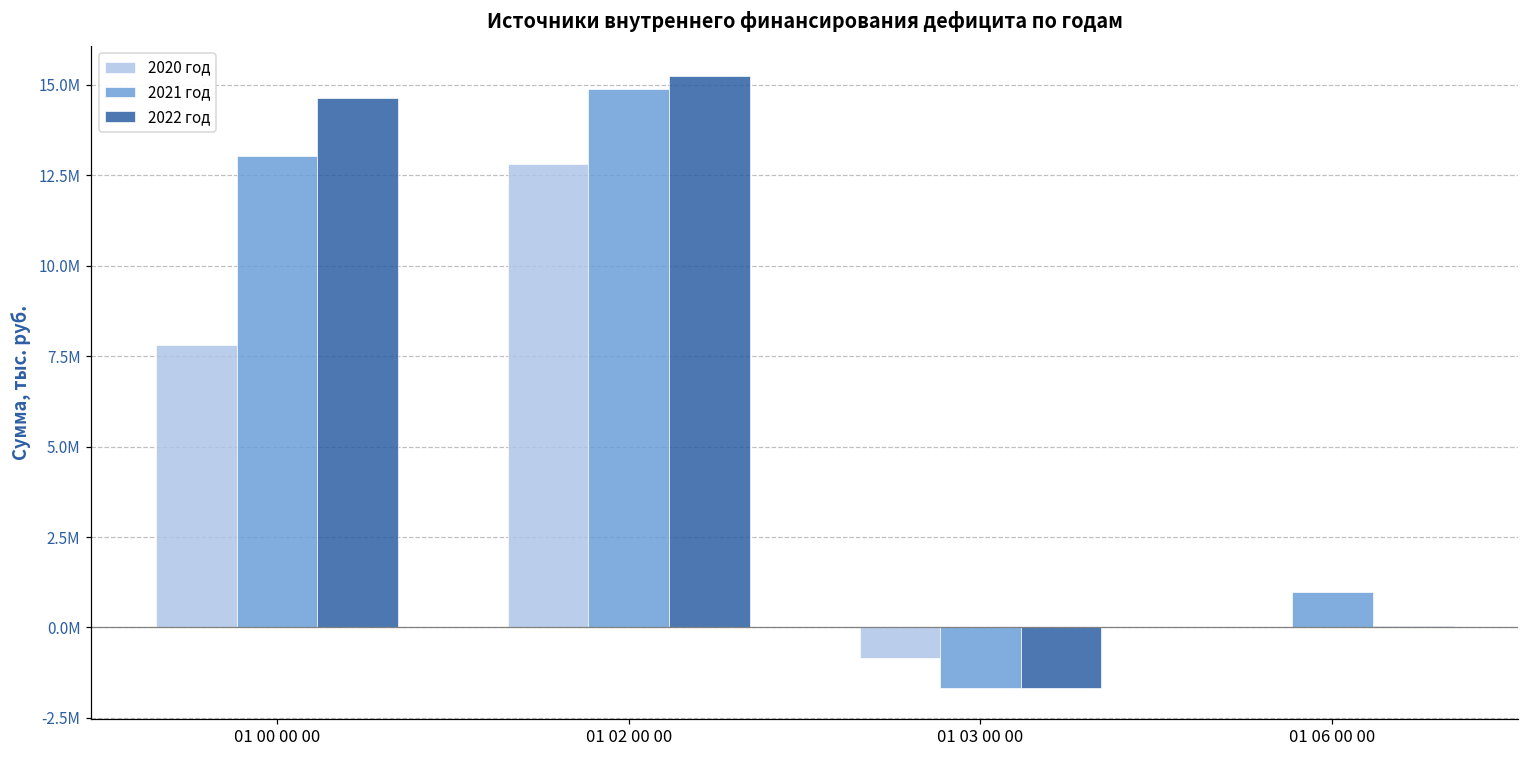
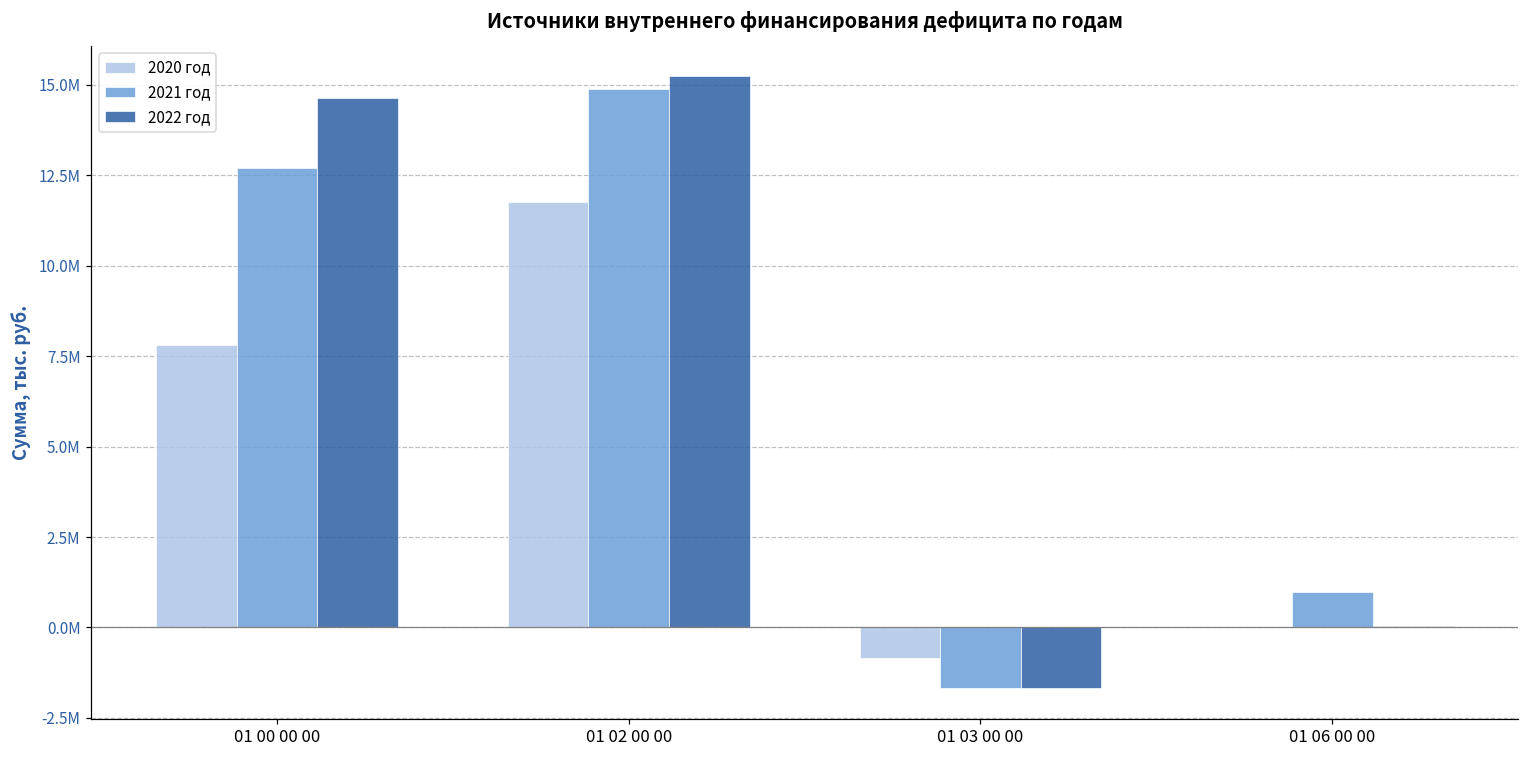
  {
    "2020 год": {
      "01 00 00 00": 7800000,
-     "01 02 00 00": 12800000,
+     "01 02 00 00": 11800000,
      "01 03 00 00": -800000
    },
    "2021 год": {
-     "01 00 00 00": 13000000,
+     "01 00 00 00": 12700000,
      "01 02 00 00": 14900000,
      "01 03 00 00": -1700000,
      "01 06 00 00": 1000000
    },
    "2022 год": {
      "01 00 00 00": 14600000,
      "01 02 00 00": 15200000,
      "01 03 00 00": -1700000
    }
  }
